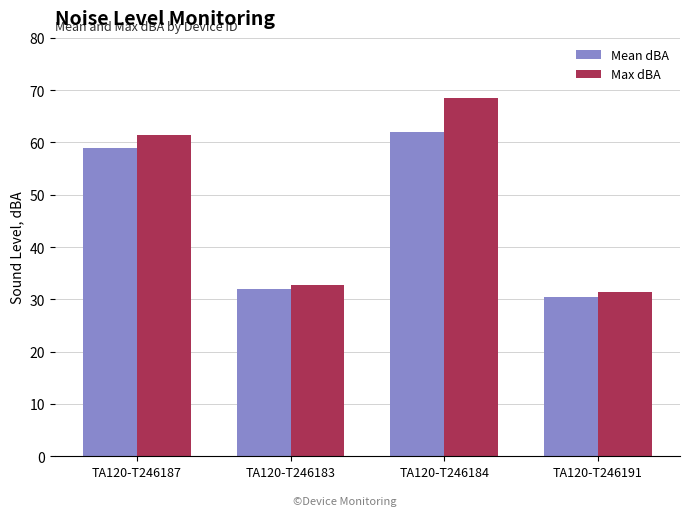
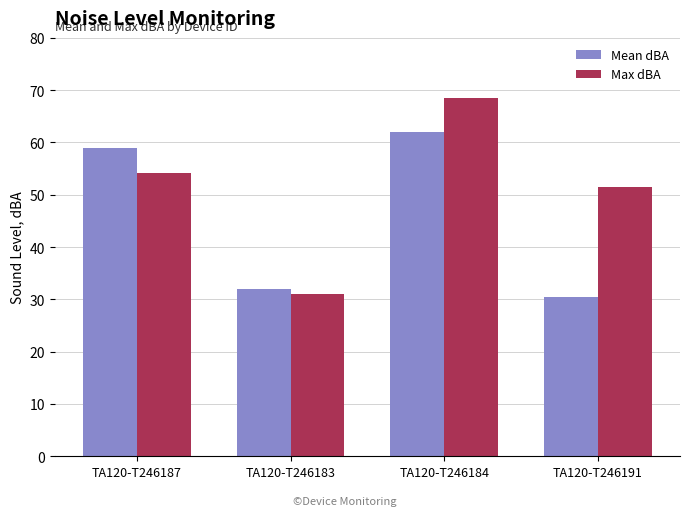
  {
    "Mean dBA": {
      "TA120-T246187": 59,
      "TA120-T246183": 32,
      "TA120-T246184": 62,
      "TA120-T246191": 31
    },
    "Max dBA": {
-     "TA120-T246187": 62,
-     "TA120-T246183": 33,
+     "TA120-T246187": 54,
+     "TA120-T246183": 31,
      "TA120-T246184": 69,
-     "TA120-T246191": 31
+     "TA120-T246191": 51
    }
  }
